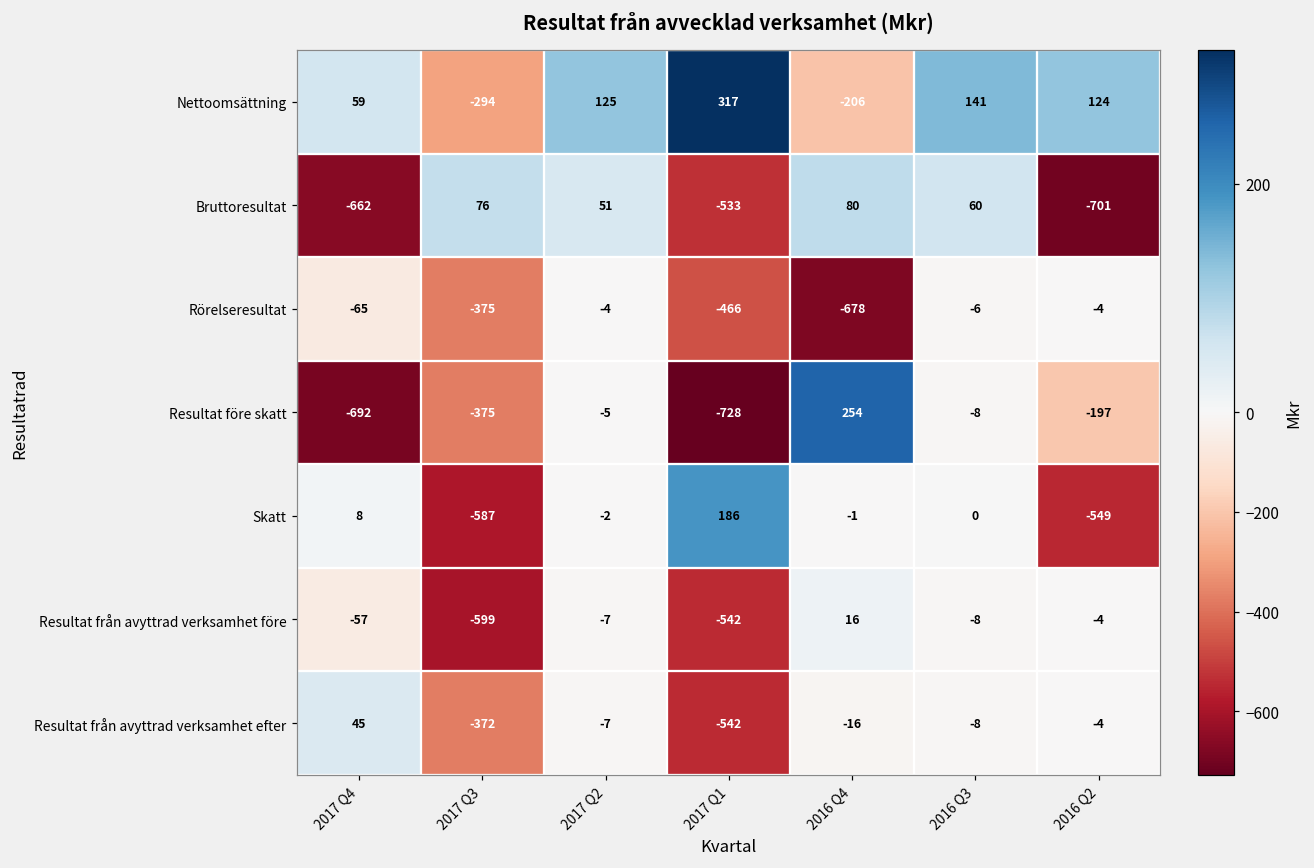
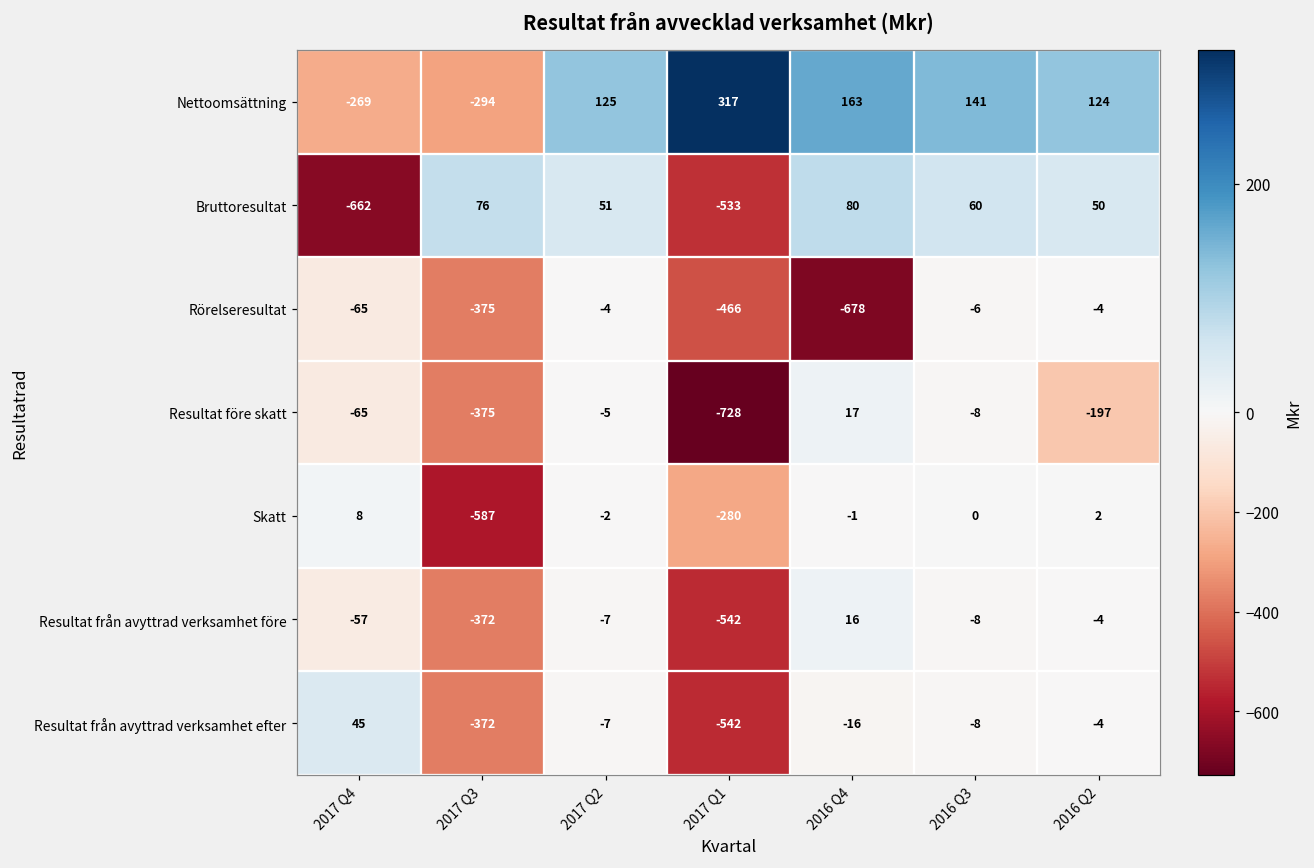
  {
    "Nettoomsättning": {
-     "2017 Q4": 59,
+     "2017 Q4": -269,
      "2017 Q3": -294,
      "2017 Q2": 125,
      "2017 Q1": 317,
-     "2016 Q4": -206,
+     "2016 Q4": 163,
      "2016 Q3": 141,
      "2016 Q2": 124
    },
    "Bruttoresultat": {
      "2017 Q4": -662,
      "2017 Q3": 76,
      "2017 Q2": 51,
      "2017 Q1": -533,
      "2016 Q4": 80,
      "2016 Q3": 60,
-     "2016 Q2": -701
+     "2016 Q2": 50
    },
    "Rörelseresultat": {
      "2017 Q4": -65,
      "2017 Q3": -375,
      "2017 Q2": -4,
      "2017 Q1": -466,
      "2016 Q4": -678,
      "2016 Q3": -6,
      "2016 Q2": -4
    },
    "Resultat före skatt": {
-     "2017 Q4": -692,
+     "2017 Q4": -65,
      "2017 Q3": -375,
      "2017 Q2": -5,
      "2017 Q1": -728,
-     "2016 Q4": 254,
+     "2016 Q4": 17,
      "2016 Q3": -8,
      "2016 Q2": -197
    },
    "Skatt": {
      "2017 Q4": 8,
      "2017 Q3": -587,
      "2017 Q2": -2,
-     "2017 Q1": 186,
+     "2017 Q1": -280,
      "2016 Q4": -1,
      "2016 Q3": 0,
-     "2016 Q2": -549
+     "2016 Q2": 2
    },
    "Resultat från avyttrad verksamhet före": {
      "2017 Q4": -57,
-     "2017 Q3": -599,
+     "2017 Q3": -372,
      "2017 Q2": -7,
      "2017 Q1": -542,
      "2016 Q4": 16,
      "2016 Q3": -8,
      "2016 Q2": -4
    },
    "Resultat från avyttrad verksamhet efter": {
      "2017 Q4": 45,
      "2017 Q3": -372,
      "2017 Q2": -7,
      "2017 Q1": -542,
      "2016 Q4": -16,
      "2016 Q3": -8,
      "2016 Q2": -4
    }
  }
